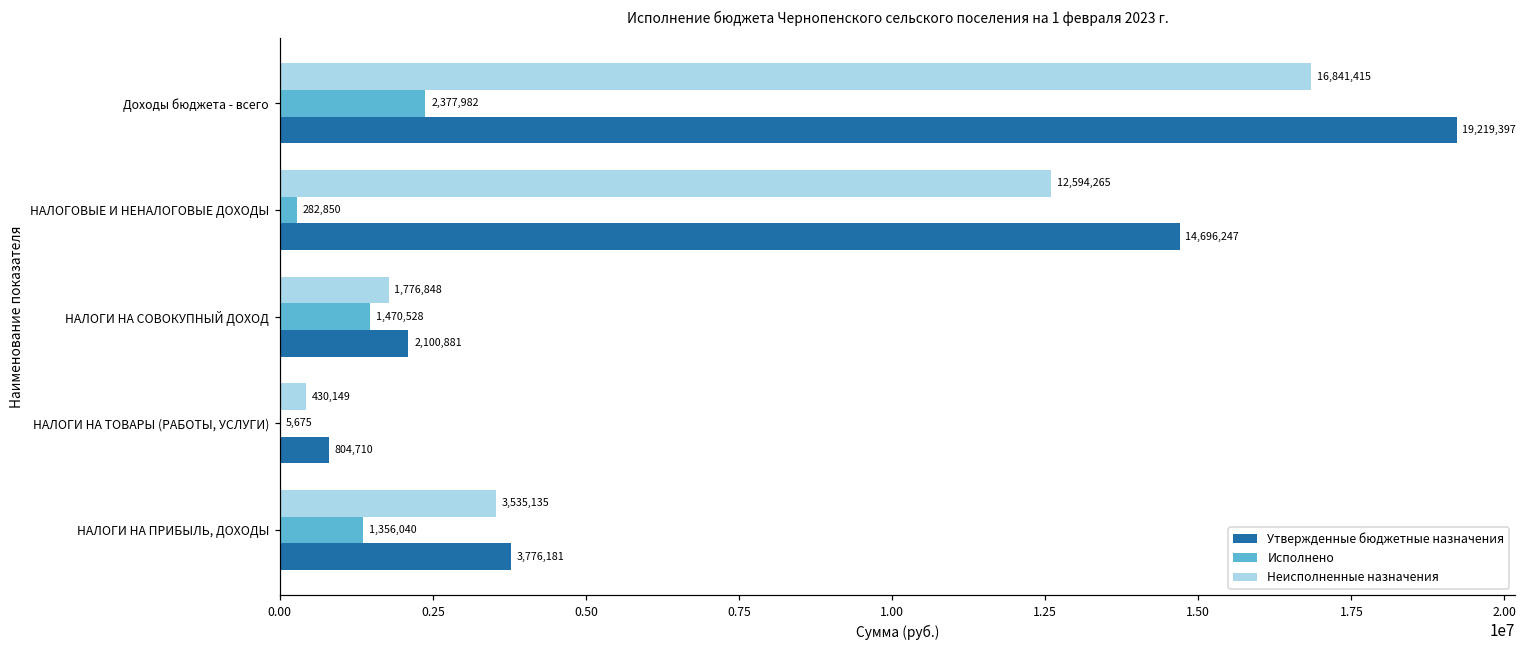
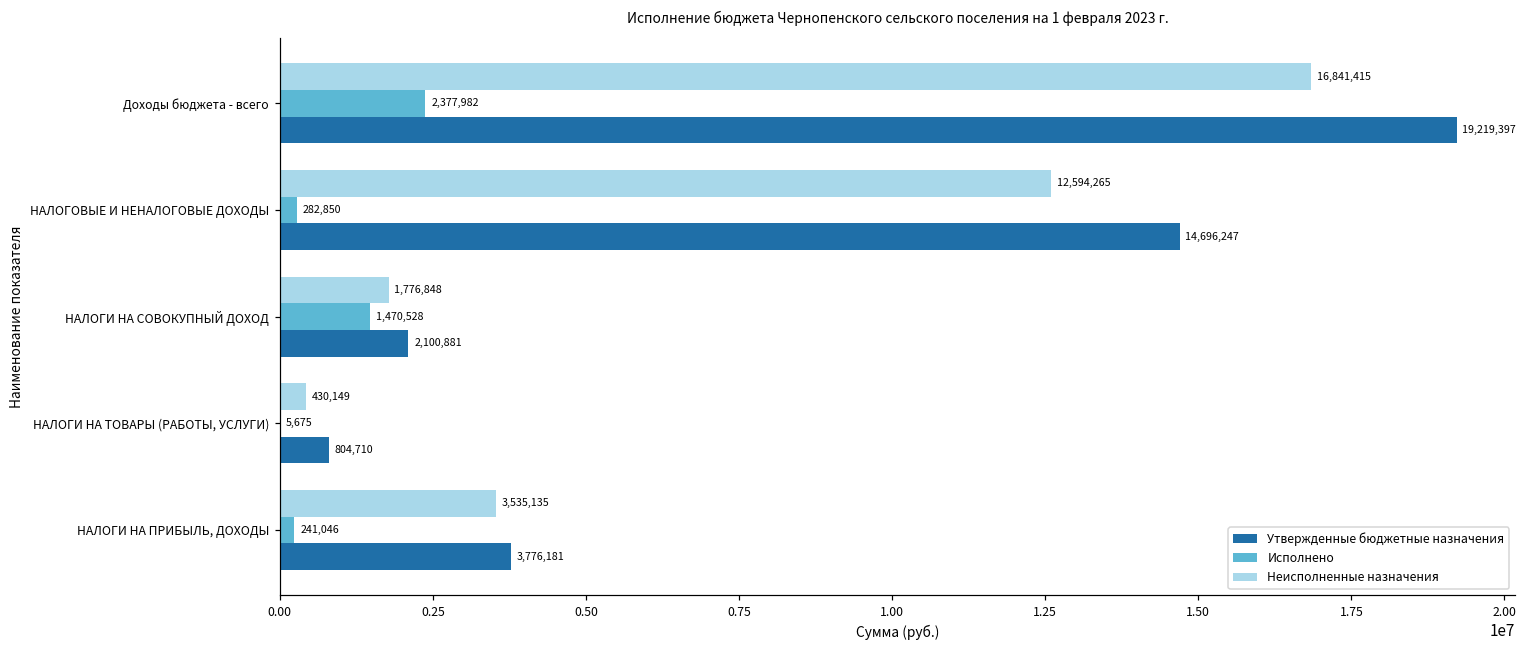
  {
    "Утвержденные бюджетные назначения": {
      "Доходы бюджета - всего": "19,219,397",
      "НАЛОГОВЫЕ И НЕНАЛОГОВЫЕ ДОХОДЫ": "14,696,247",
      "НАЛОГИ НА СОВОКУПНЫЙ ДОХОД": "2,100,881",
      "НАЛОГИ НА ТОВАРЫ (РАБОТЫ, УСЛУГИ)": "804,710",
      "НАЛОГИ НА ПРИБЫЛЬ, ДОХОДЫ": "3,776,181"
    },
    "Исполнено": {
      "Доходы бюджета - всего": "2,377,982",
      "НАЛОГОВЫЕ И НЕНАЛОГОВЫЕ ДОХОДЫ": "282,850",
      "НАЛОГИ НА СОВОКУПНЫЙ ДОХОД": "1,470,528",
      "НАЛОГИ НА ТОВАРЫ (РАБОТЫ, УСЛУГИ)": "5,675",
-     "НАЛОГИ НА ПРИБЫЛЬ, ДОХОДЫ": "1,356,040"
+     "НАЛОГИ НА ПРИБЫЛЬ, ДОХОДЫ": "241,046"
    },
    "Неисполненные назначения": {
      "Доходы бюджета - всего": "16,841,415",
      "НАЛОГОВЫЕ И НЕНАЛОГОВЫЕ ДОХОДЫ": "12,594,265",
      "НАЛОГИ НА СОВОКУПНЫЙ ДОХОД": "1,776,848",
      "НАЛОГИ НА ТОВАРЫ (РАБОТЫ, УСЛУГИ)": "430,149",
      "НАЛОГИ НА ПРИБЫЛЬ, ДОХОДЫ": "3,535,135"
    }
  }
